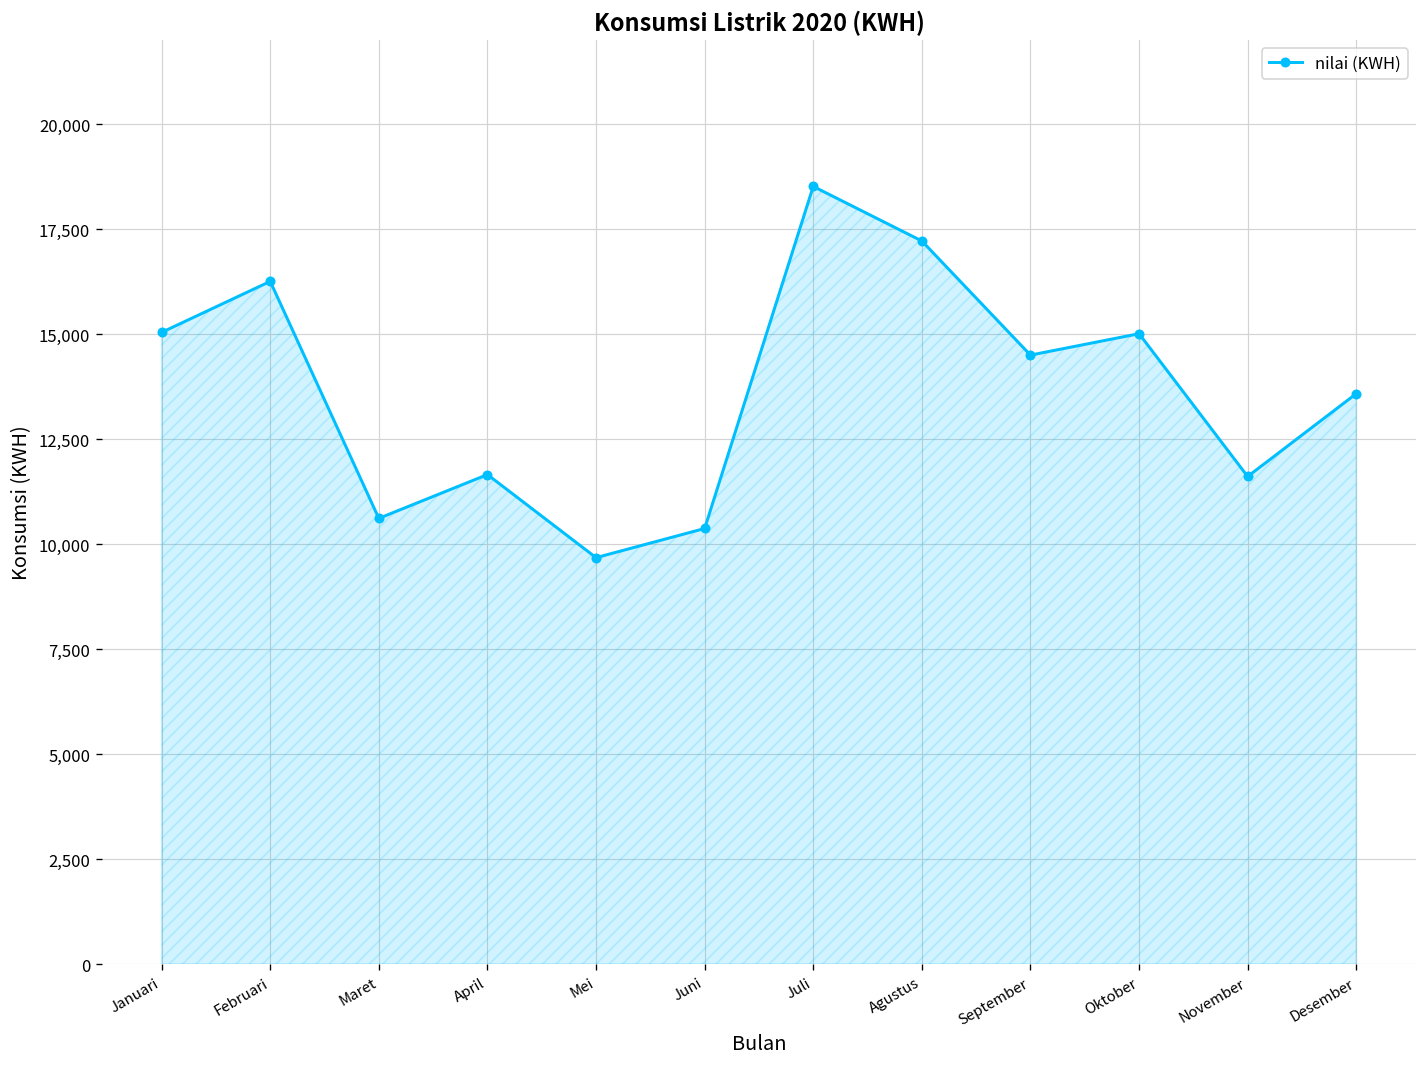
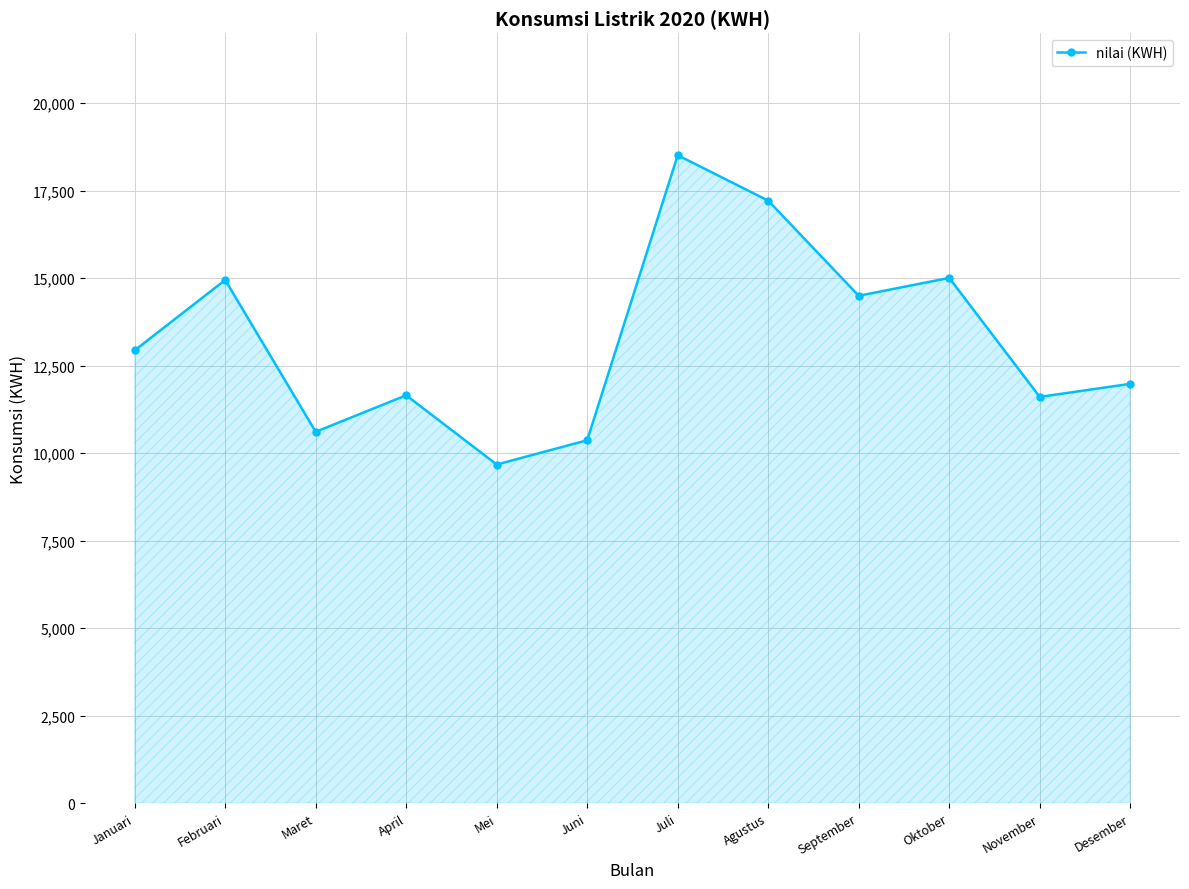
  {
-   "Januari": "15,000",
-   "Februari": "16,300",
+   "Januari": "12,900",
+   "Februari": "14,900",
    "Maret": "10,600",
    "April": "11,700",
    "Mei": "9,700",
    "Juni": "10,400",
    "Juli": "18,500",
    "Agustus": "17,200",
    "September": "14,500",
    "Oktober": "15,000",
    "November": "11,600",
-   "Desember": "13,600"
+   "Desember": "12,000"
  }
